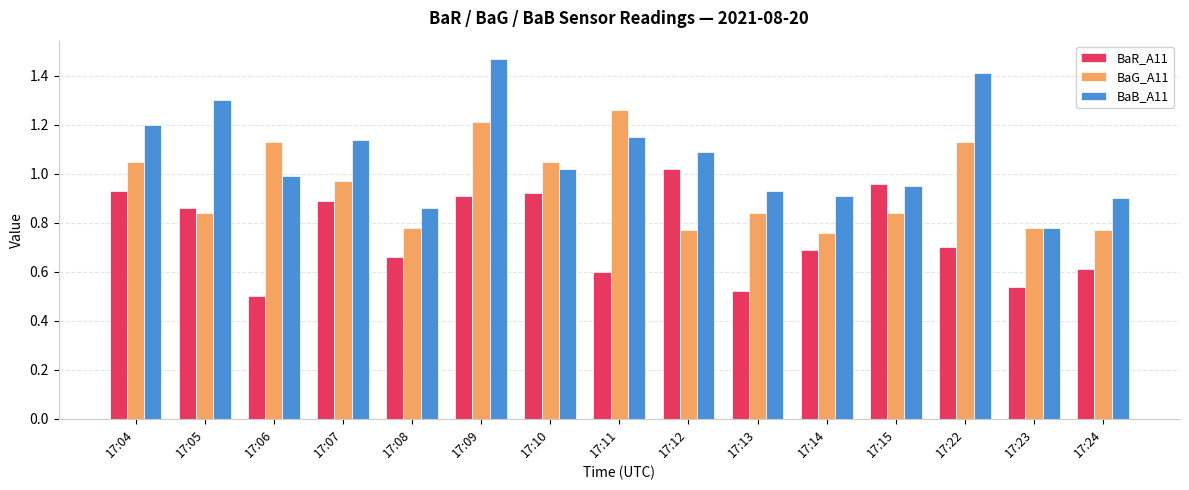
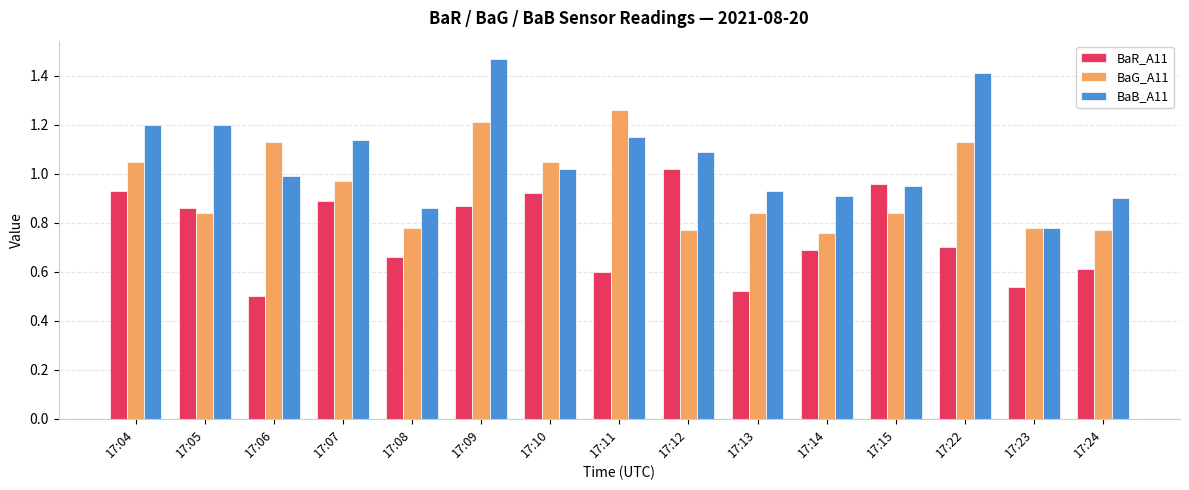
  {
    "BaR_A11": {
      "17:04": 0.93,
      "17:05": 0.86,
      "17:06": 0.50,
      "17:07": 0.89,
      "17:08": 0.66,
-     "17:09": 0.91,
+     "17:09": 0.87,
      "17:10": 0.92,
      "17:11": 0.60,
      "17:12": 1.02,
      "17:13": 0.52,
      "17:14": 0.69,
      "17:15": 0.96,
      "17:22": 0.70,
      "17:23": 0.54,
      "17:24": 0.61
    },
    "BaG_A11": {
      "17:04": 1.05,
      "17:05": 0.84,
      "17:06": 1.13,
      "17:07": 0.97,
      "17:08": 0.78,
      "17:09": 1.21,
      "17:10": 1.05,
      "17:11": 1.26,
      "17:12": 0.77,
      "17:13": 0.84,
      "17:14": 0.76,
      "17:15": 0.84,
      "17:22": 1.13,
      "17:23": 0.78,
      "17:24": 0.77
    },
    "BaB_A11": {
      "17:04": 1.2,
-     "17:05": 1.3,
+     "17:05": 1.2,
      "17:06": 1.0,
      "17:07": 1.14,
      "17:08": 0.86,
      "17:09": 1.47,
      "17:10": 1.02,
      "17:11": 1.15,
      "17:12": 1.1,
      "17:13": 0.93,
      "17:14": 0.9,
      "17:15": 0.95,
      "17:22": 1.4,
      "17:23": 0.78,
      "17:24": 0.9
    }
  }
